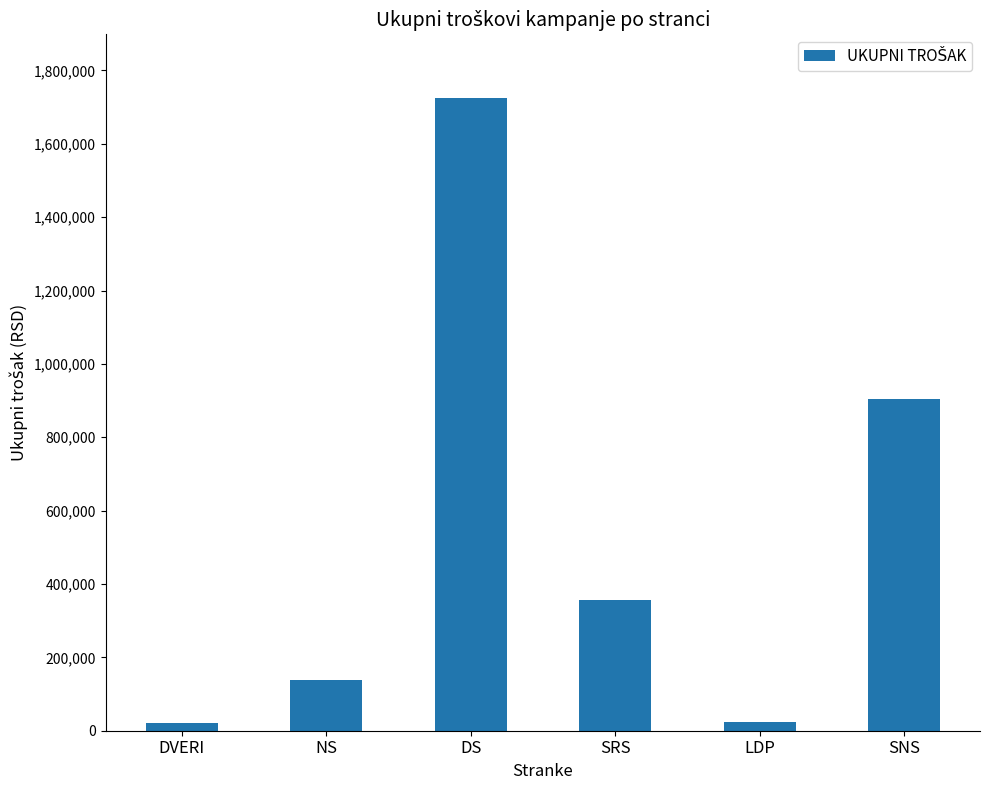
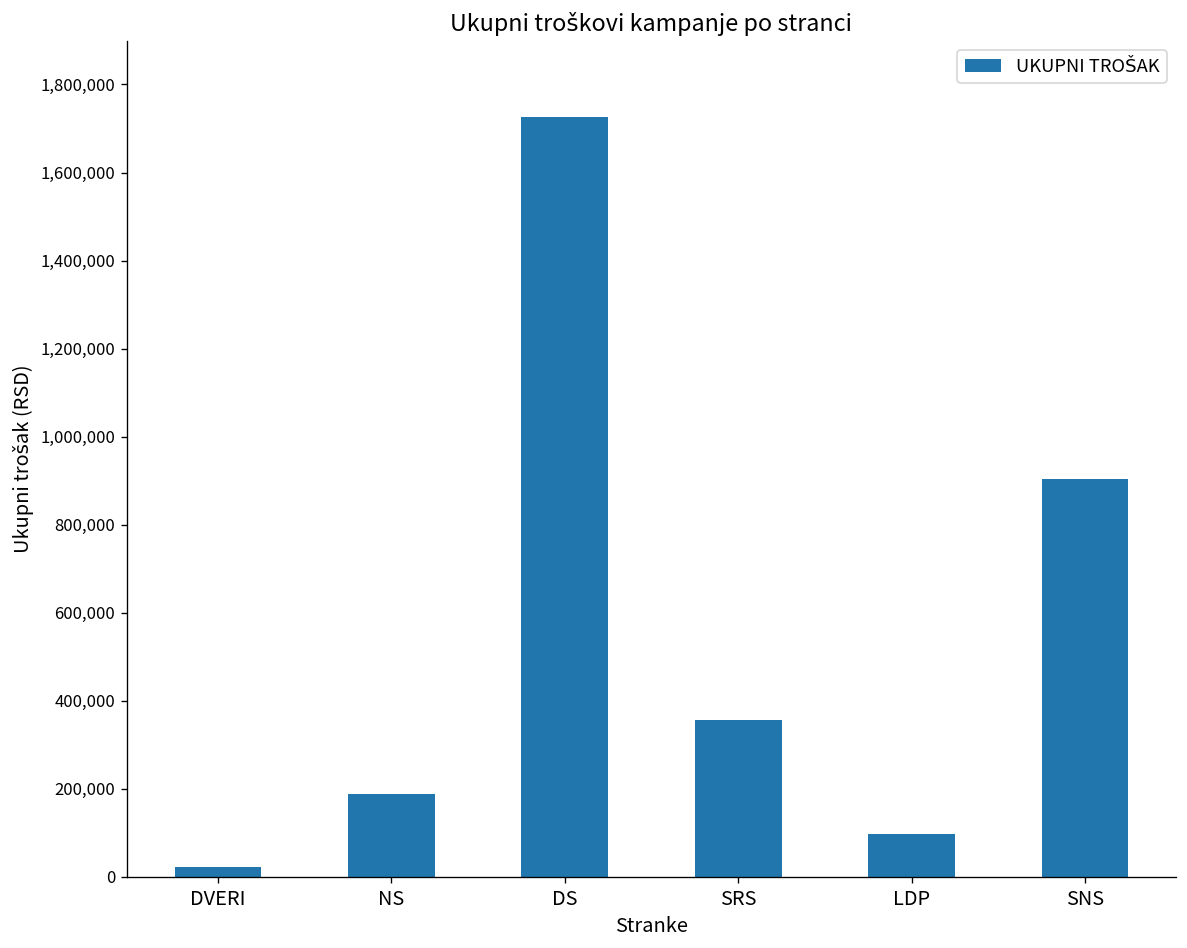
  {
    "DVERI": "20,000",
-   "NS": "140,000",
+   "NS": "190,000",
    "DS": "1,730,000",
    "SRS": "360,000",
-   "LDP": "20,000",
+   "LDP": "100,000",
    "SNS": "900,000"
  }
